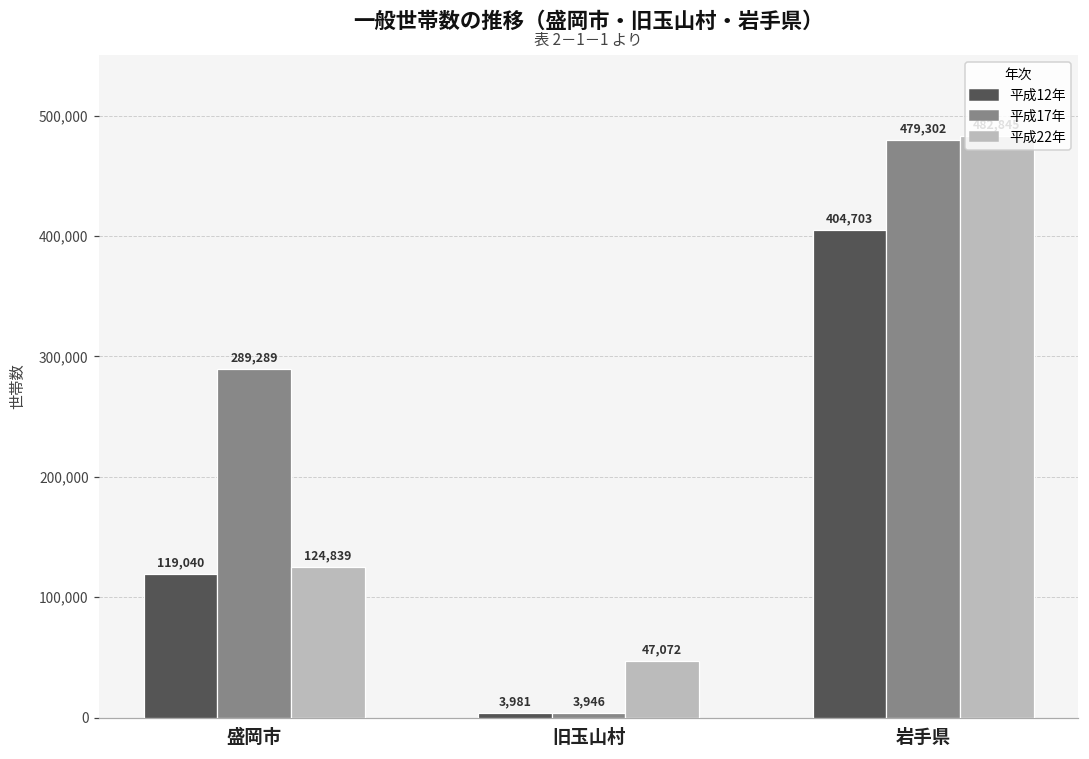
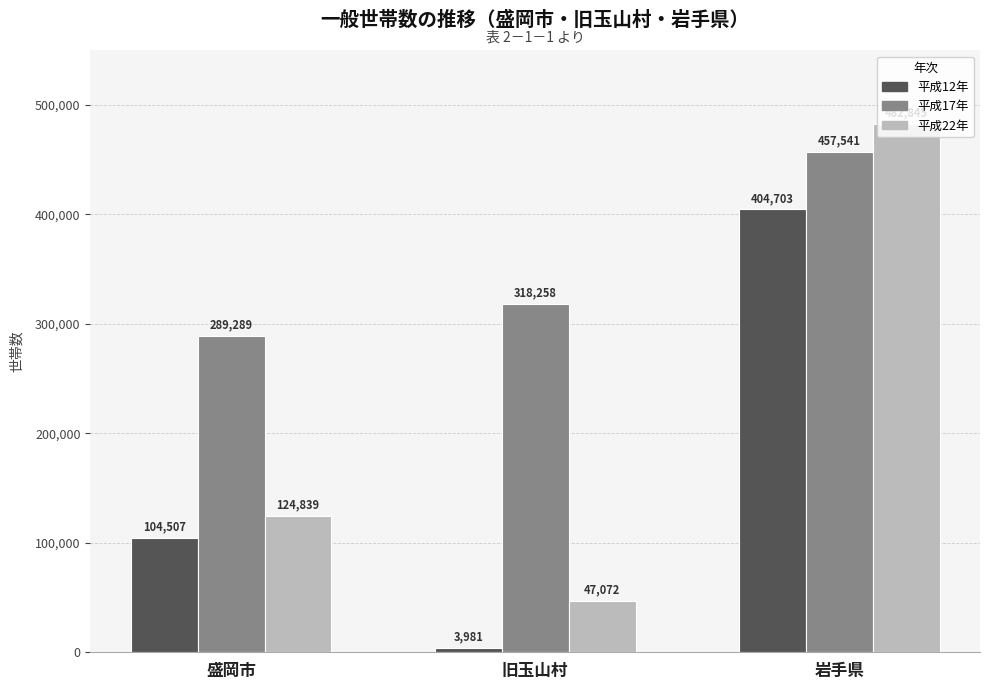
  {
    "平成12年": {
-     "盛岡市": "119,040",
+     "盛岡市": "104,507",
      "旧玉山村": "3,981",
      "岩手県": "404,703"
    },
    "平成17年": {
      "盛岡市": "289,289",
-     "旧玉山村": "3,946",
-     "岩手県": "479,302"
+     "旧玉山村": "318,258",
+     "岩手県": "457,541"
    },
    "平成22年": {
      "盛岡市": "124,839",
      "旧玉山村": "47,072"
    }
  }
